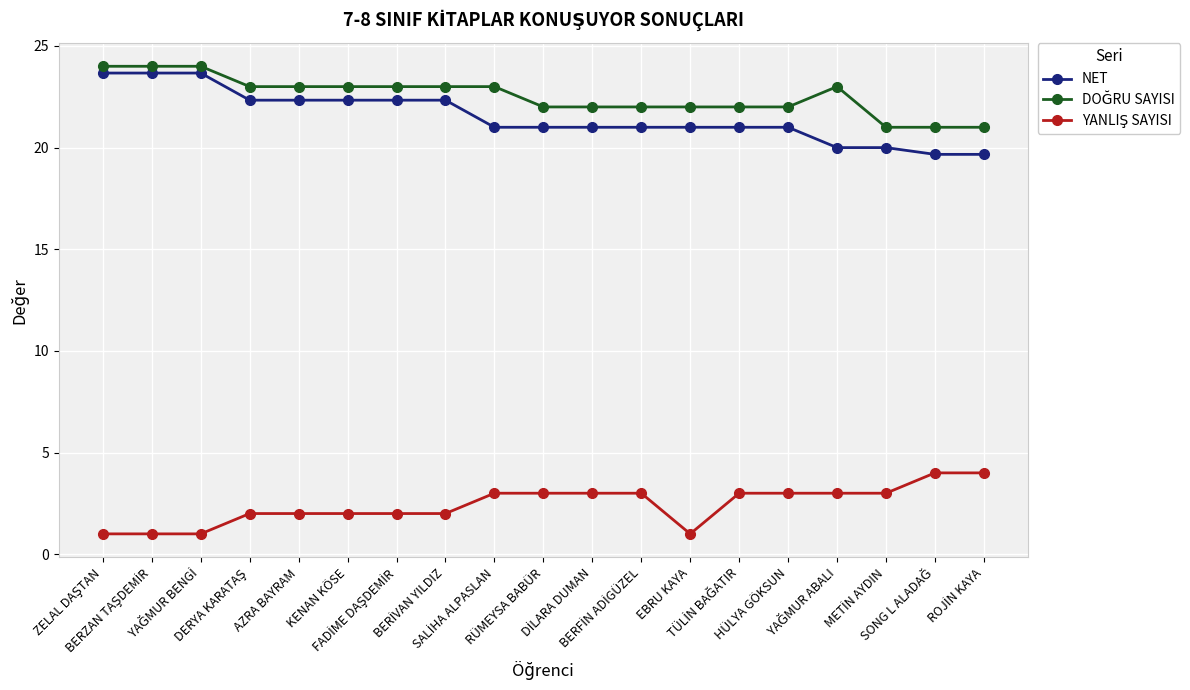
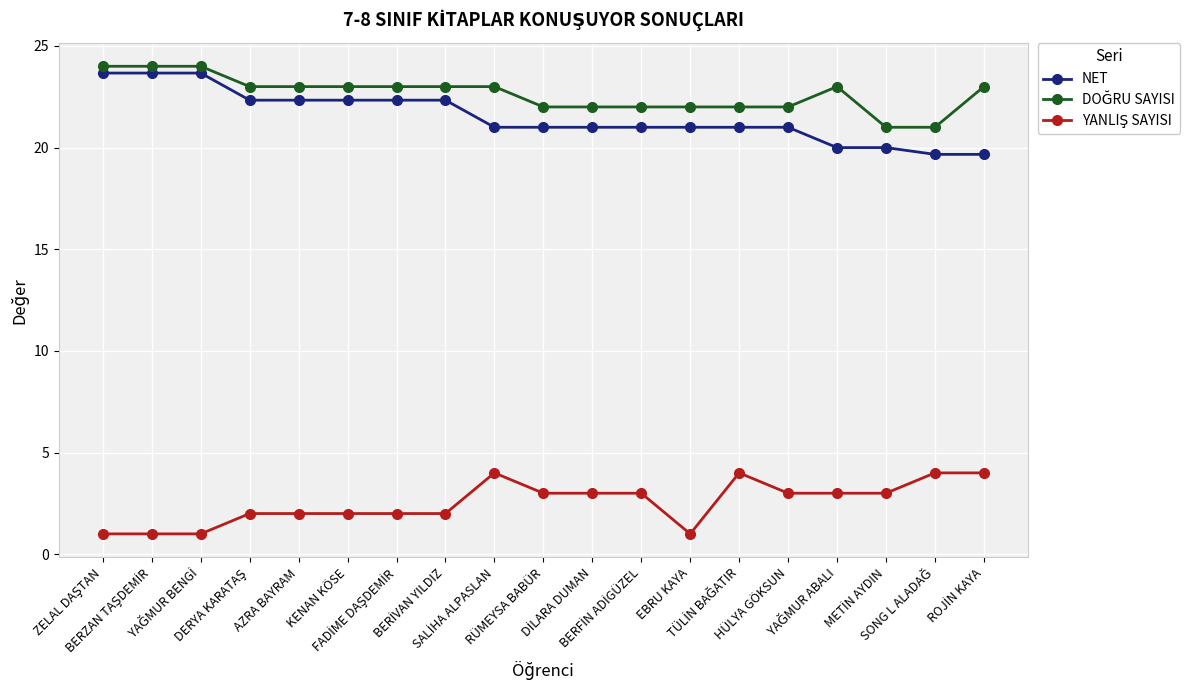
  {
    "NET": {
      "ZELAL DAŞTAN": 23.7,
      "BERZAN TAŞDEMİR": 23.7,
      "YAĞMUR BENGİ": 23.7,
      "DERYA KARATAŞ": 22.3,
      "AZRA BAYRAM": 22.3,
      "KENAN KÖSE": 22.3,
      "FADİME DAŞDEMİR": 22.3,
      "BERİVAN YILDIZ": 22.3,
      "SALİHA ALPASLAN": 21,
      "RÜMEYSA BABÜR": 21,
      "DİLARA DUMAN": 21,
      "BERFİN ADİGÜZEL": 21,
      "EBRU KAYA": 21,
      "TÜLİN BAĞATIR": 21,
      "HÜLYA GÖKSUN": 21,
      "YAĞMUR ABALI": 20,
      "METİN AYDIN": 20,
      "SONG L ALADAĞ": 19.7,
      "ROJİN KAYA": 19.7
    },
    "DOĞRU SAYISI": {
      "ZELAL DAŞTAN": 24,
      "BERZAN TAŞDEMİR": 24,
      "YAĞMUR BENGİ": 24,
      "DERYA KARATAŞ": 23,
      "AZRA BAYRAM": 23,
      "KENAN KÖSE": 23,
      "FADİME DAŞDEMİR": 23,
      "BERİVAN YILDIZ": 23,
      "SALİHA ALPASLAN": 23,
      "RÜMEYSA BABÜR": 22,
      "DİLARA DUMAN": 22,
      "BERFİN ADİGÜZEL": 22,
      "EBRU KAYA": 22,
      "TÜLİN BAĞATIR": 22,
      "HÜLYA GÖKSUN": 22,
      "YAĞMUR ABALI": 23,
      "METİN AYDIN": 21,
      "SONG L ALADAĞ": 21,
-     "ROJİN KAYA": 21
+     "ROJİN KAYA": 23
    },
    "YANLIŞ SAYISI": {
      "ZELAL DAŞTAN": 1,
      "BERZAN TAŞDEMİR": 1,
      "YAĞMUR BENGİ": 1,
      "DERYA KARATAŞ": 2,
      "AZRA BAYRAM": 2,
      "KENAN KÖSE": 2,
      "FADİME DAŞDEMİR": 2,
      "BERİVAN YILDIZ": 2,
-     "SALİHA ALPASLAN": 3,
+     "SALİHA ALPASLAN": 4,
      "RÜMEYSA BABÜR": 3,
      "DİLARA DUMAN": 3,
      "BERFİN ADİGÜZEL": 3,
      "EBRU KAYA": 1,
-     "TÜLİN BAĞATIR": 3,
+     "TÜLİN BAĞATIR": 4,
      "HÜLYA GÖKSUN": 3,
      "YAĞMUR ABALI": 3,
      "METİN AYDIN": 3,
      "SONG L ALADAĞ": 4,
      "ROJİN KAYA": 4
    }
  }
